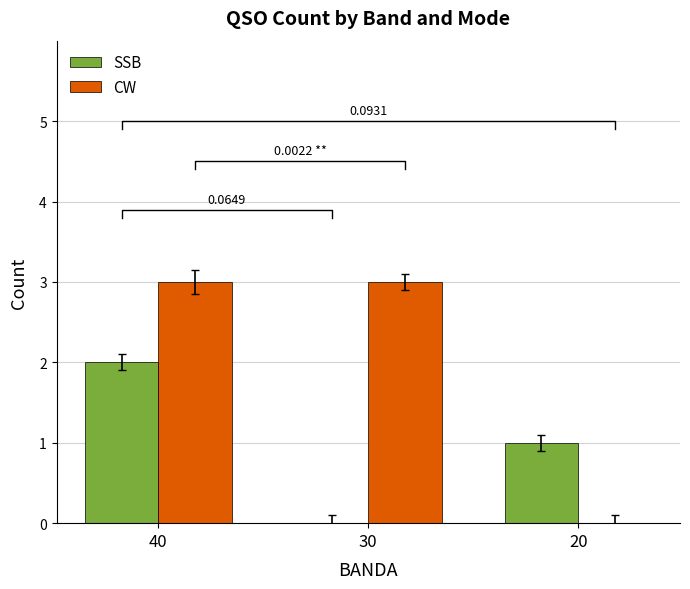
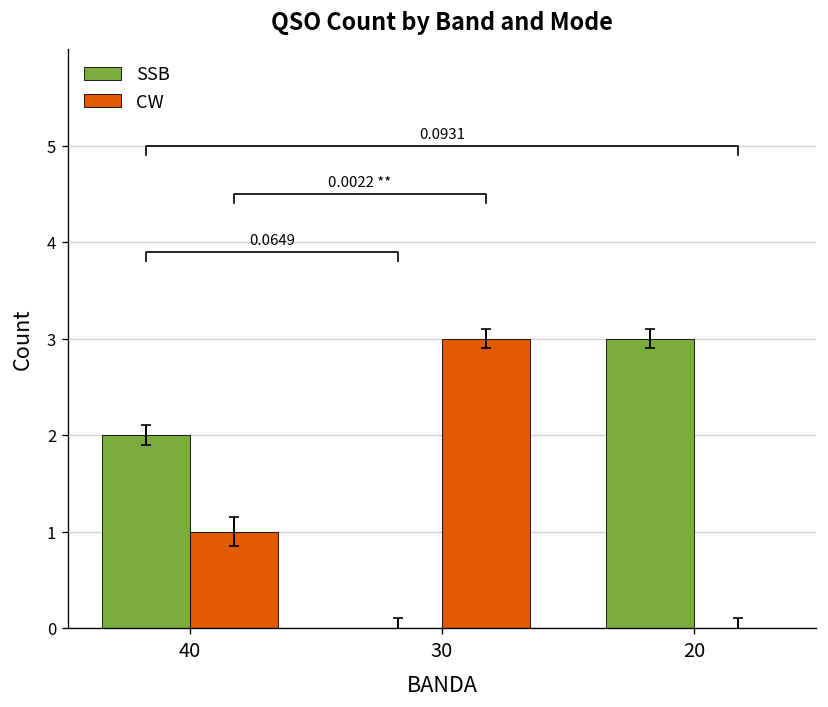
  {
    "SSB": {
      "40": 2,
      "30": 0,
-     "20": 1
+     "20": 3
    },
    "CW": {
-     "40": 3,
+     "40": 1,
      "30": 3,
      "20": 0
    }
  }
